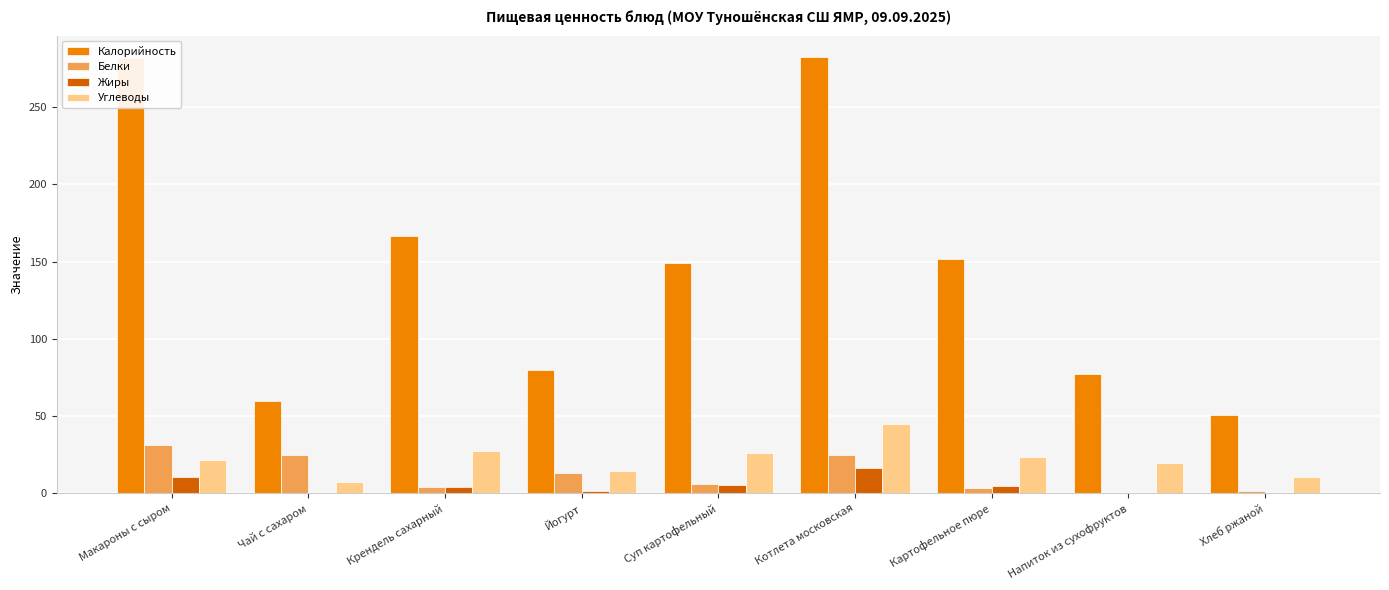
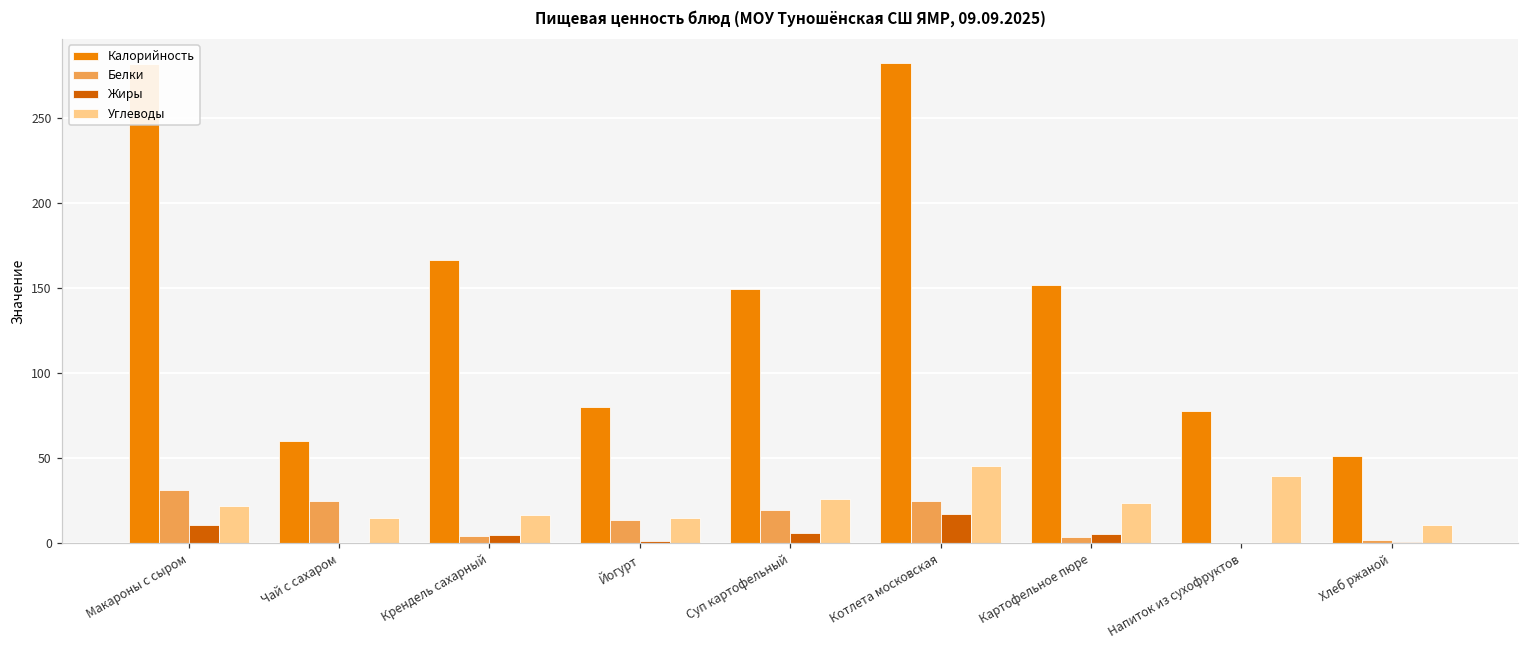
  {
    "Белки": {
      "Макароны с сыром": 31,
      "Чай с сахаром": 25,
      "Крендель сахарный": 4,
      "Йогурт": 13,
-     "Суп картофельный": 6,
+     "Суп картофельный": 19,
      "Котлета московская": 25,
      "Картофельное пюре": 3,
      "Напиток из сухофруктов": 0,
      "Хлеб ржаной": 2
    },
    "Углеводы": {
      "Макароны с сыром": 21,
-     "Чай с сахаром": 8,
-     "Крендель сахарный": 28,
+     "Чай с сахаром": 15,
+     "Крендель сахарный": 16,
      "Йогурт": 14,
      "Суп картофельный": 26,
      "Котлета московская": 45,
      "Картофельное пюре": 23,
-     "Напиток из сухофруктов": 19,
+     "Напиток из сухофруктов": 39,
      "Хлеб ржаной": 11
    }
  }
